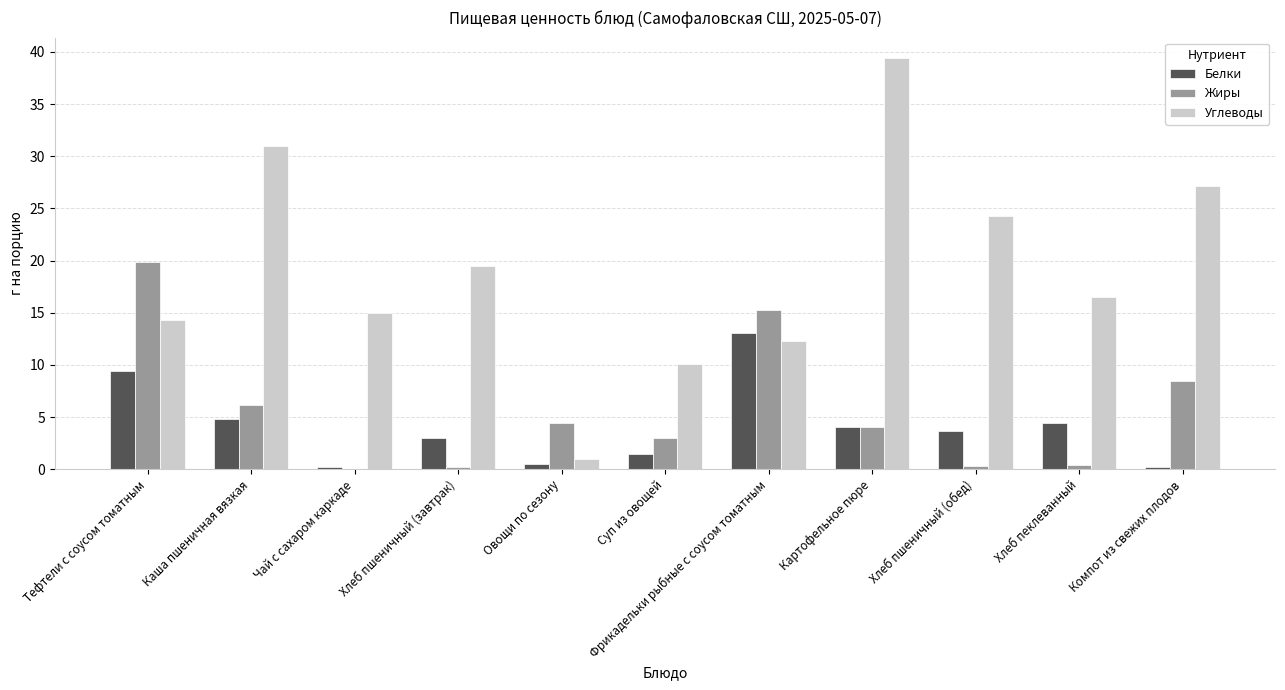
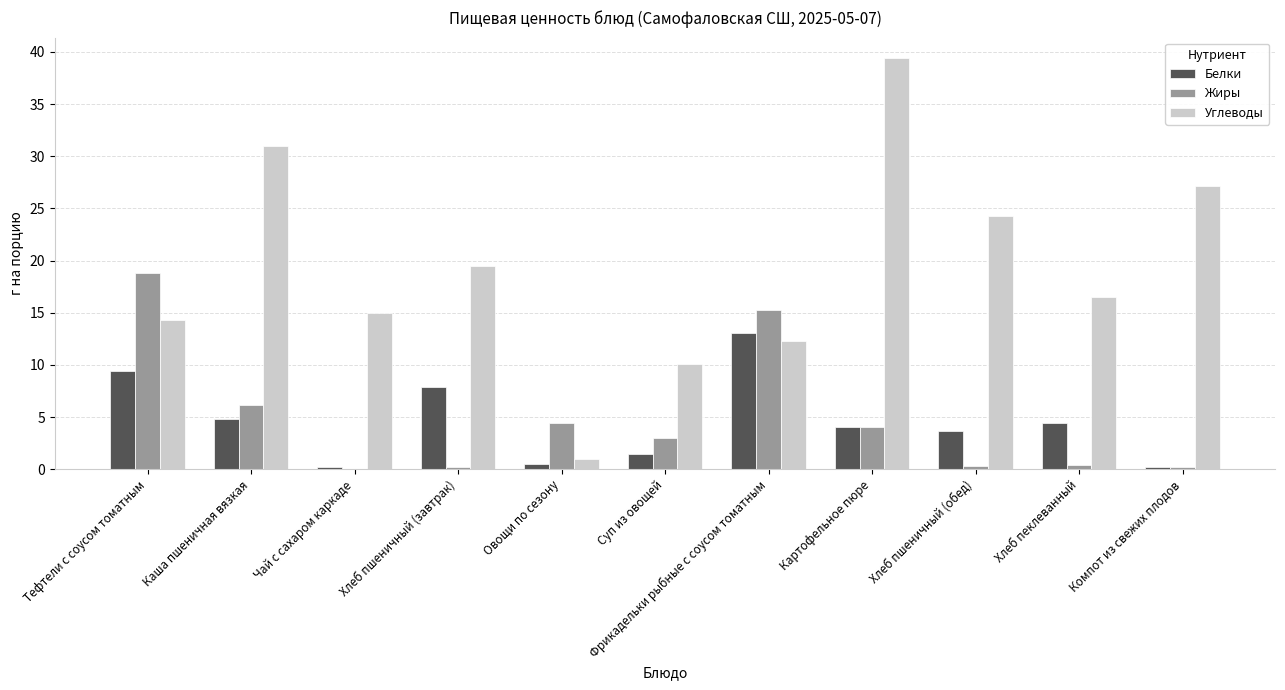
  {
    "Белки": {
      "Тефтели с соусом томатным": 9.4,
      "Каша пшеничная вязкая": 4.8,
-     "Хлеб пшеничный (завтрак)": 3.0,
+     "Хлеб пшеничный (завтрак)": 7.9,
      "Овощи по сезону": 0.5,
      "Суп из овощей": 1.5,
      "Фрикадельки рыбные с соусом томатным": 13.1,
      "Картофельное пюре": 4.0,
      "Хлеб пшеничный (обед)": 3.7,
      "Хлеб пеклеванный": 4.4
    },
    "Жиры": {
-     "Тефтели с соусом томатным": 19.9,
+     "Тефтели с соусом томатным": 18.8,
      "Каша пшеничная вязкая": 6.2,
      "Чай с сахаром каркаде": 0.0,
      "Овощи по сезону": 4.4,
      "Суп из овощей": 3.0,
      "Фрикадельки рыбные с соусом томатным": 15.3,
      "Картофельное пюре": 4.0,
      "Хлеб пшеничный (обед)": 0.3,
      "Хлеб пеклеванный": 0.4,
-     "Компот из свежих плодов": 8.5
+     "Компот из свежих плодов": 0.2
    },
    "Углеводы": {
      "Тефтели с соусом томатным": 14.3,
      "Каша пшеничная вязкая": 31.0,
      "Чай с сахаром каркаде": 15.0,
      "Хлеб пшеничный (завтрак)": 19.5,
      "Овощи по сезону": 1.0,
      "Суп из овощей": 10.1,
      "Фрикадельки рыбные с соусом томатным": 12.3,
      "Картофельное пюре": 39.4,
      "Хлеб пшеничный (обед)": 24.3,
      "Хлеб пеклеванный": 16.5,
      "Компот из свежих плодов": 27.1
    }
  }
